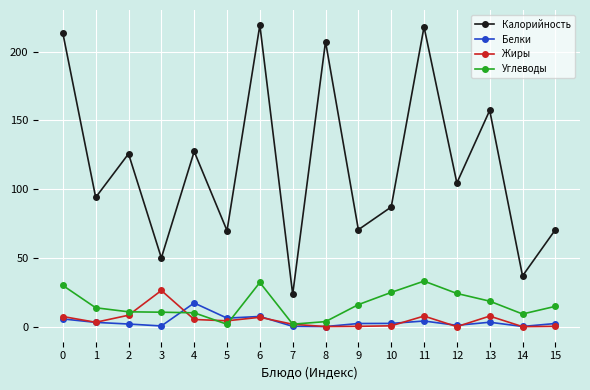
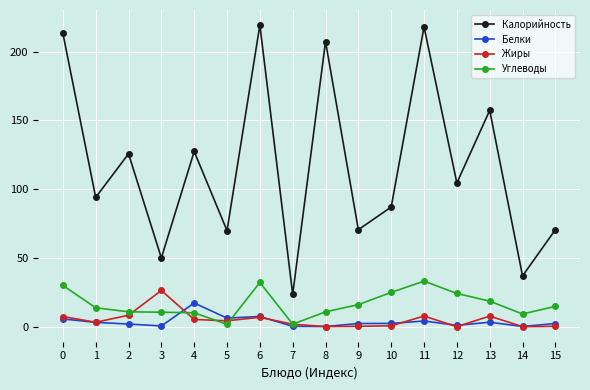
  {
    "Калорийность": {
      "0": 213,
      "1": 94,
      "2": 126,
      "3": 50,
      "4": 127,
      "5": 70,
      "6": 219,
      "7": 24,
      "8": 207,
      "9": 71,
      "10": 87,
      "11": 218,
      "12": 105,
      "13": 157,
      "14": 37,
      "15": 71
    },
    "Белки": {
      "2": 2,
      "3": 1,
      "4": 17,
      "5": 6,
      "9": 2,
      "11": 4,
      "13": 3,
      "15": 2
    },
    "Жиры": {
      "2": 8,
      "3": 26,
      "4": 5,
      "5": 4,
      "9": 0,
      "11": 8,
      "13": 8,
      "15": 0
    },
    "Углеводы": {
      "0": 30,
      "1": 14,
      "2": 11,
      "3": 11,
      "4": 10,
      "5": 2,
      "6": 32,
-     "8": 4,
+     "8": 11,
      "9": 16,
      "10": 25,
      "11": 33,
      "12": 24,
      "13": 19,
      "14": 9,
      "15": 15
    }
  }
